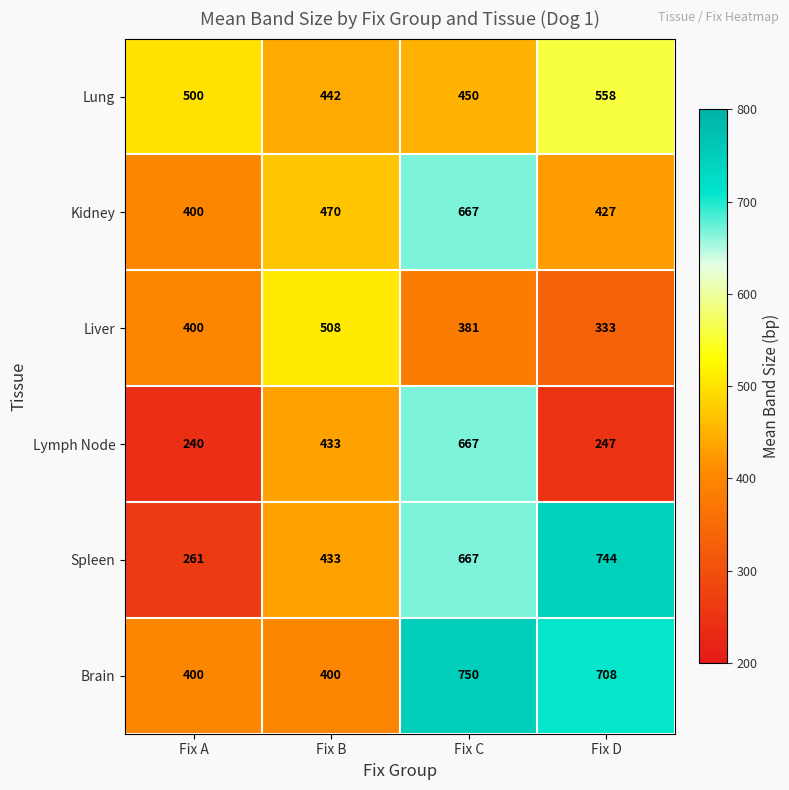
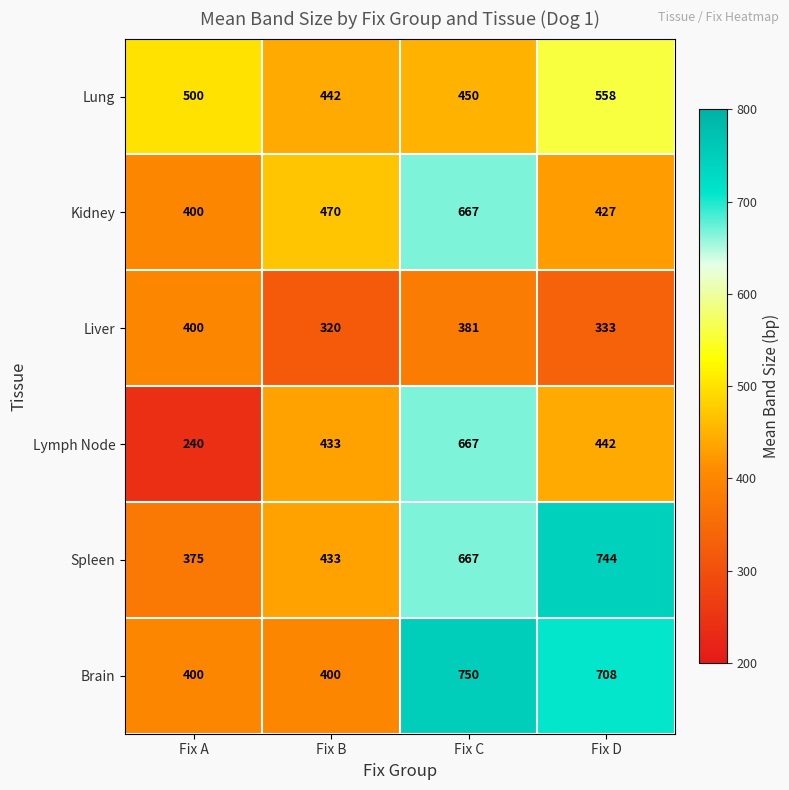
  {
    "Lung": {
      "Fix A": 500,
      "Fix B": 442,
      "Fix C": 450,
      "Fix D": 558
    },
    "Kidney": {
      "Fix A": 400,
      "Fix B": 470,
      "Fix C": 667,
      "Fix D": 427
    },
    "Liver": {
      "Fix A": 400,
-     "Fix B": 508,
+     "Fix B": 320,
      "Fix C": 381,
      "Fix D": 333
    },
    "Lymph Node": {
      "Fix A": 240,
      "Fix B": 433,
      "Fix C": 667,
-     "Fix D": 247
+     "Fix D": 442
    },
    "Spleen": {
-     "Fix A": 261,
+     "Fix A": 375,
      "Fix B": 433,
      "Fix C": 667,
      "Fix D": 744
    },
    "Brain": {
      "Fix A": 400,
      "Fix B": 400,
      "Fix C": 750,
      "Fix D": 708
    }
  }
